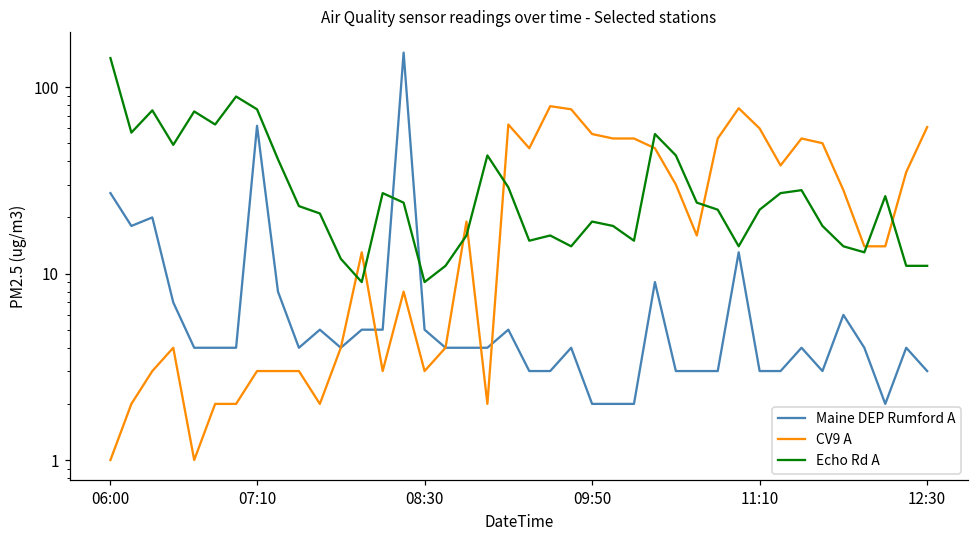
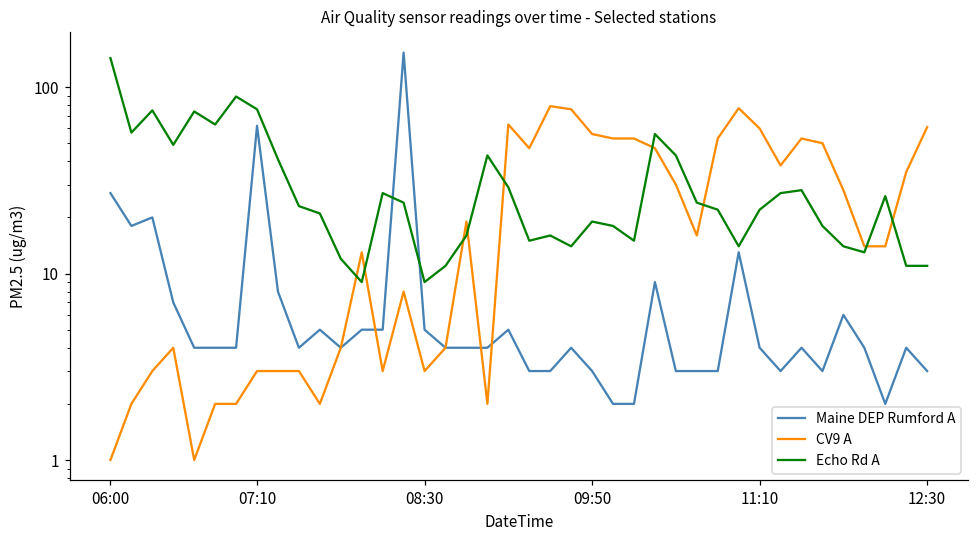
  {
    "Maine DEP Rumford A": {
      "06:00": 27,
      "07:10": 62,
      "08:30": 5,
-     "09:50": 2,
-     "11:10": 3,
+     "09:50": 3,
+     "11:10": 4,
      "12:30": 3
    },
    "CV9 A": {
      "06:00": 1,
      "07:10": 3,
      "08:30": 3,
      "09:50": 56,
      "11:10": 60,
      "12:30": 61
    },
    "Echo Rd A": {
      "06:00": 140,
      "07:10": 80,
      "08:30": 9,
      "09:50": 19,
      "11:10": 22,
      "12:30": 11
    }
  }
